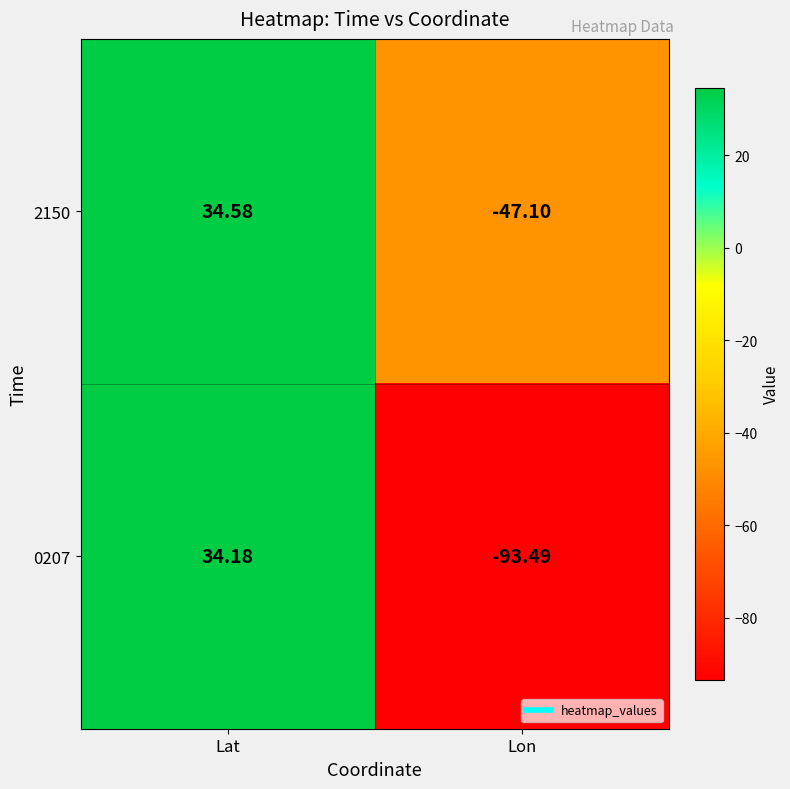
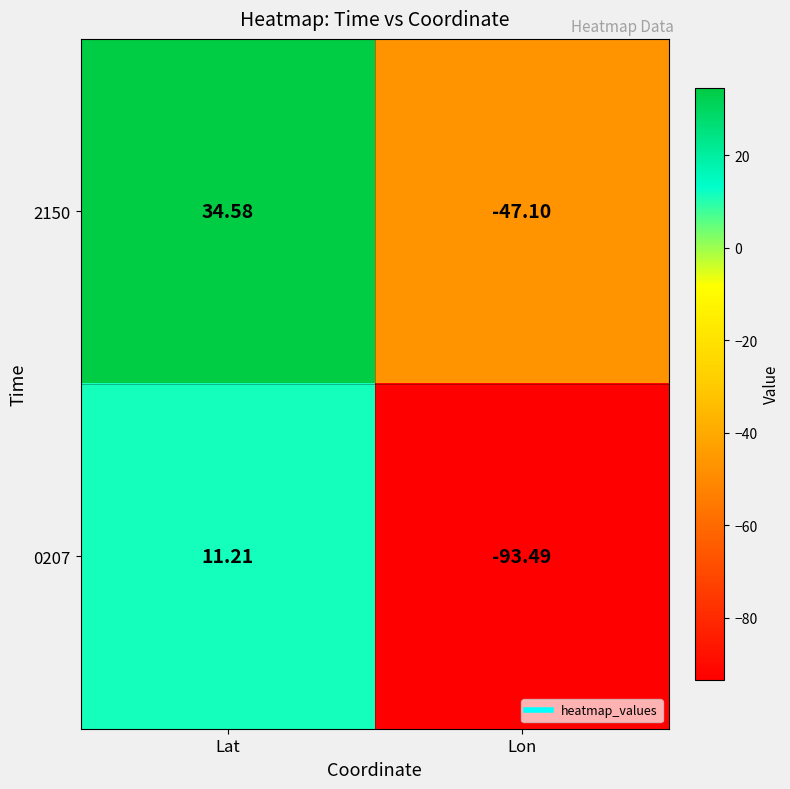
  {
    "2150": {
      "Lat": 34.58,
      "Lon": -47.10
    },
    "0207": {
-     "Lat": 34.18,
+     "Lat": 11.21,
      "Lon": -93.49
    }
  }
